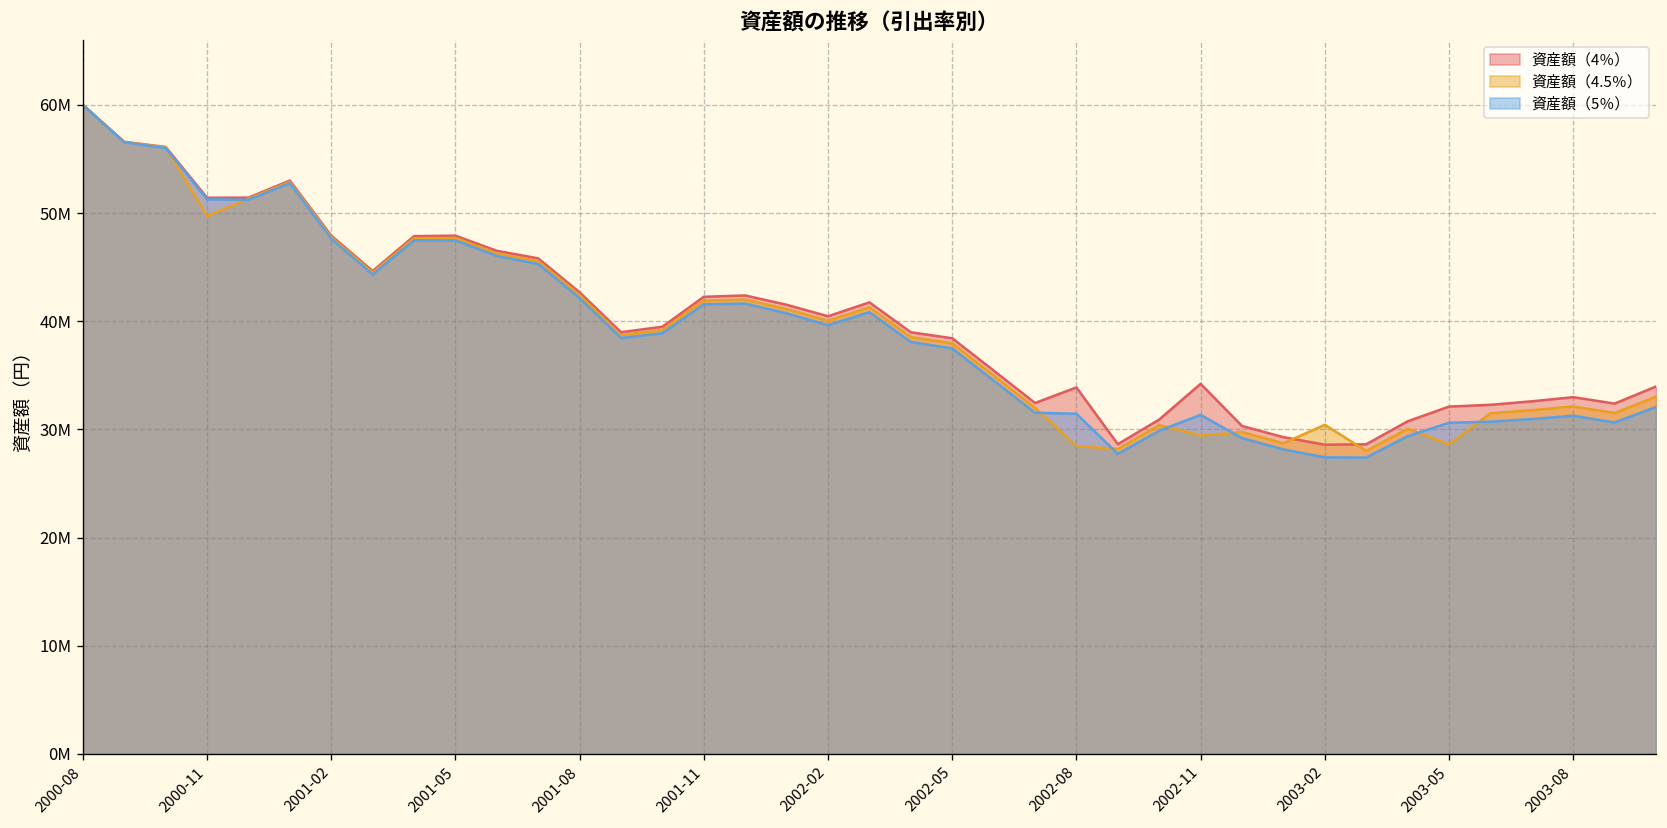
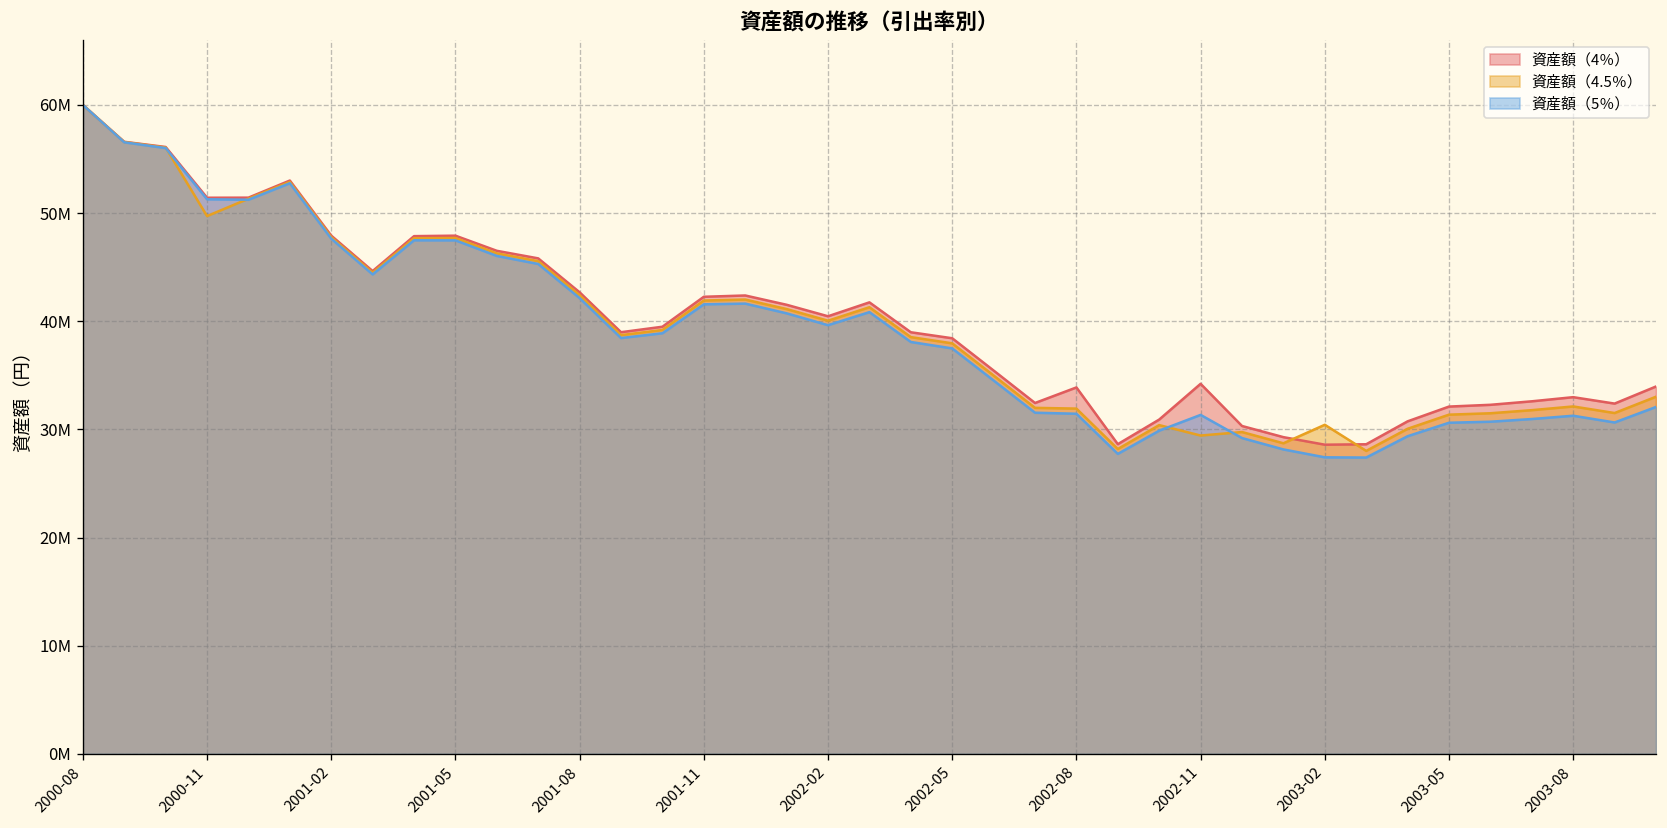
  {
    "資産額（4％）": {
      "2001-11": 42000000,
      "2002-02": 40000000,
      "2002-05": 38000000,
      "2002-08": 34000000,
      "2002-11": 34000000,
      "2003-02": 29000000,
      "2003-05": 32000000,
      "2003-08": 33000000
    },
    "資産額（4.5％）": {
      "2000-11": 50000000,
      "2001-11": 42000000,
      "2002-02": 40000000,
      "2002-05": 38000000,
-     "2002-08": 28000000,
+     "2002-08": 32000000,
      "2002-11": 29000000,
      "2003-02": 30000000,
-     "2003-05": 29000000,
+     "2003-05": 31000000,
      "2003-08": 32000000
    },
    "資産額（5％）": {
      "2001-11": 42000000,
      "2002-02": 40000000,
      "2002-05": 37000000,
      "2002-08": 31000000,
      "2002-11": 31000000,
      "2003-02": 27000000,
      "2003-05": 31000000,
      "2003-08": 31000000
    }
  }
